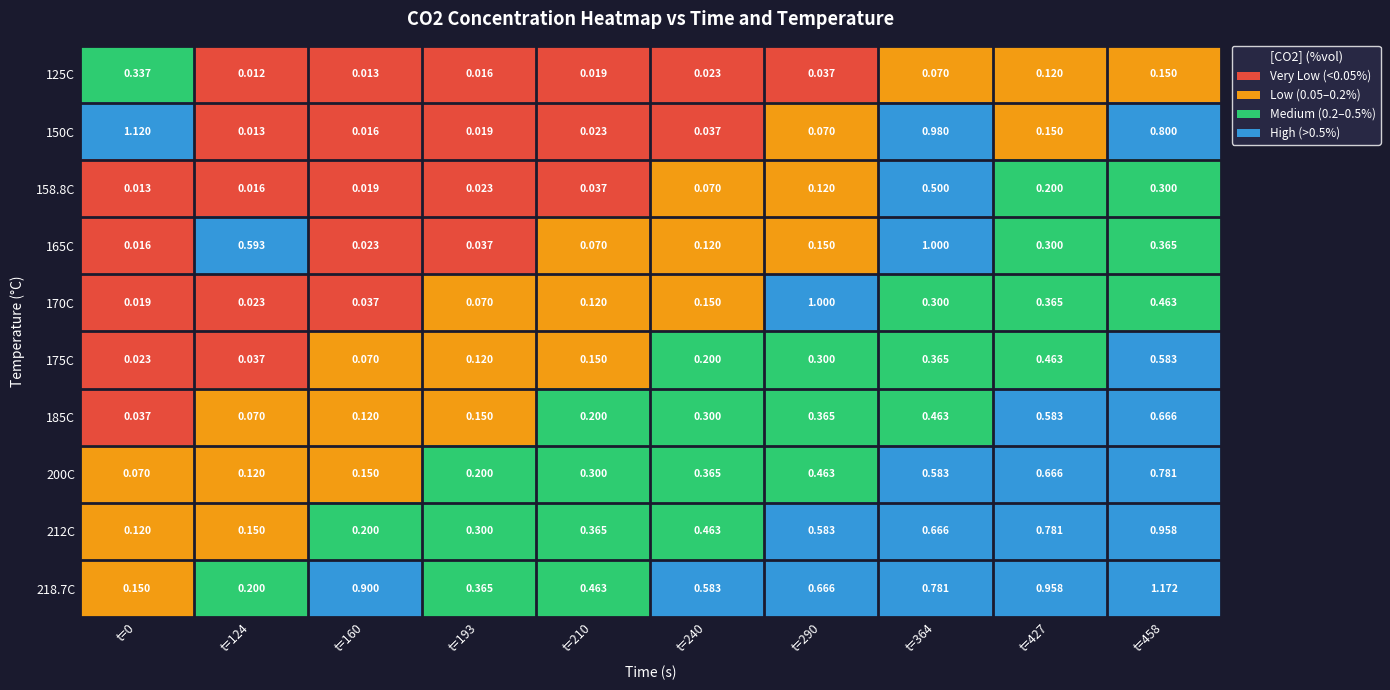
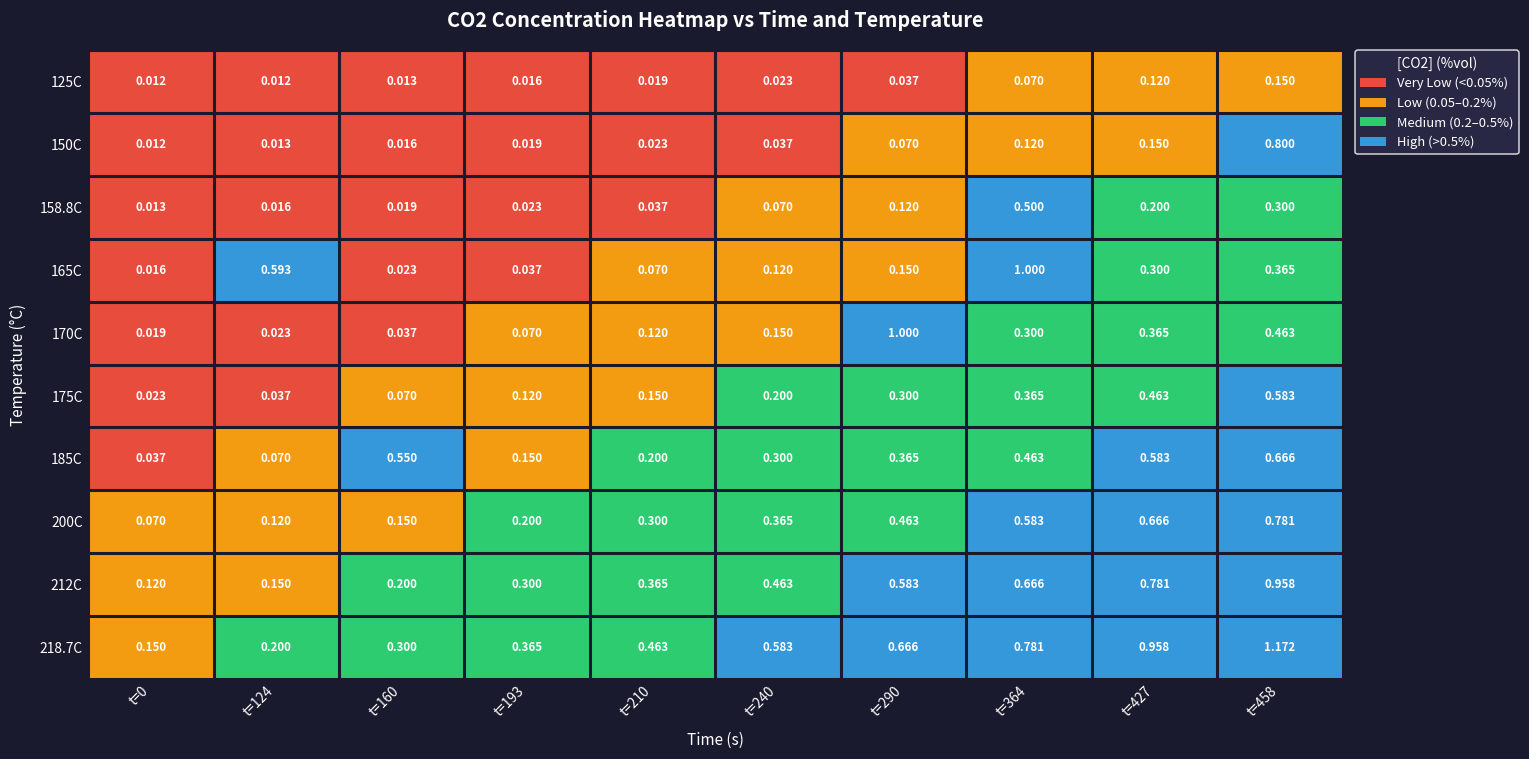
  {
    "125C": {
-     "t=0": 0.337,
+     "t=0": 0.012,
      "t=124": 0.012,
      "t=160": 0.013,
      "t=193": 0.016,
      "t=210": 0.019,
      "t=240": 0.023,
      "t=290": 0.037,
      "t=364": 0.070,
      "t=427": 0.120,
      "t=458": 0.150
    },
    "150C": {
-     "t=0": 1.120,
+     "t=0": 0.012,
      "t=124": 0.013,
      "t=160": 0.016,
      "t=193": 0.019,
      "t=210": 0.023,
      "t=240": 0.037,
      "t=290": 0.070,
-     "t=364": 0.980,
+     "t=364": 0.120,
      "t=427": 0.150,
      "t=458": 0.800
    },
    "158.8C": {
      "t=0": 0.013,
      "t=124": 0.016,
      "t=160": 0.019,
      "t=193": 0.023,
      "t=210": 0.037,
      "t=240": 0.070,
      "t=290": 0.120,
      "t=364": 0.500,
      "t=427": 0.200,
      "t=458": 0.300
    },
    "165C": {
      "t=0": 0.016,
      "t=124": 0.593,
      "t=160": 0.023,
      "t=193": 0.037,
      "t=210": 0.070,
      "t=240": 0.120,
      "t=290": 0.150,
      "t=364": 1.000,
      "t=427": 0.300,
      "t=458": 0.365
    },
    "170C": {
      "t=0": 0.019,
      "t=124": 0.023,
      "t=160": 0.037,
      "t=193": 0.070,
      "t=210": 0.120,
      "t=240": 0.150,
      "t=290": 1.000,
      "t=364": 0.300,
      "t=427": 0.365,
      "t=458": 0.463
    },
    "175C": {
      "t=0": 0.023,
      "t=124": 0.037,
      "t=160": 0.070,
      "t=193": 0.120,
      "t=210": 0.150,
      "t=240": 0.200,
      "t=290": 0.300,
      "t=364": 0.365,
      "t=427": 0.463,
      "t=458": 0.583
    },
    "185C": {
      "t=0": 0.037,
      "t=124": 0.070,
-     "t=160": 0.120,
+     "t=160": 0.550,
      "t=193": 0.150,
      "t=210": 0.200,
      "t=240": 0.300,
      "t=290": 0.365,
      "t=364": 0.463,
      "t=427": 0.583,
      "t=458": 0.666
    },
    "200C": {
      "t=0": 0.070,
      "t=124": 0.120,
      "t=160": 0.150,
      "t=193": 0.200,
      "t=210": 0.300,
      "t=240": 0.365,
      "t=290": 0.463,
      "t=364": 0.583,
      "t=427": 0.666,
      "t=458": 0.781
    },
    "212C": {
      "t=0": 0.120,
      "t=124": 0.150,
      "t=160": 0.200,
      "t=193": 0.300,
      "t=210": 0.365,
      "t=240": 0.463,
      "t=290": 0.583,
      "t=364": 0.666,
      "t=427": 0.781,
      "t=458": 0.958
    },
    "218.7C": {
      "t=0": 0.150,
      "t=124": 0.200,
-     "t=160": 0.900,
+     "t=160": 0.300,
      "t=193": 0.365,
      "t=210": 0.463,
      "t=240": 0.583,
      "t=290": 0.666,
      "t=364": 0.781,
      "t=427": 0.958,
      "t=458": 1.172
    }
  }
